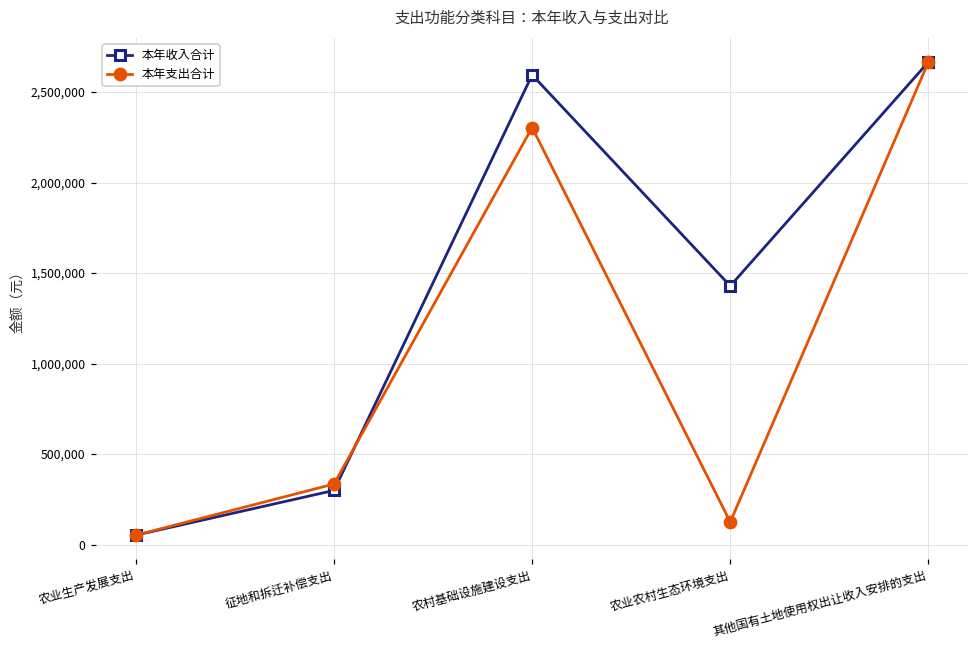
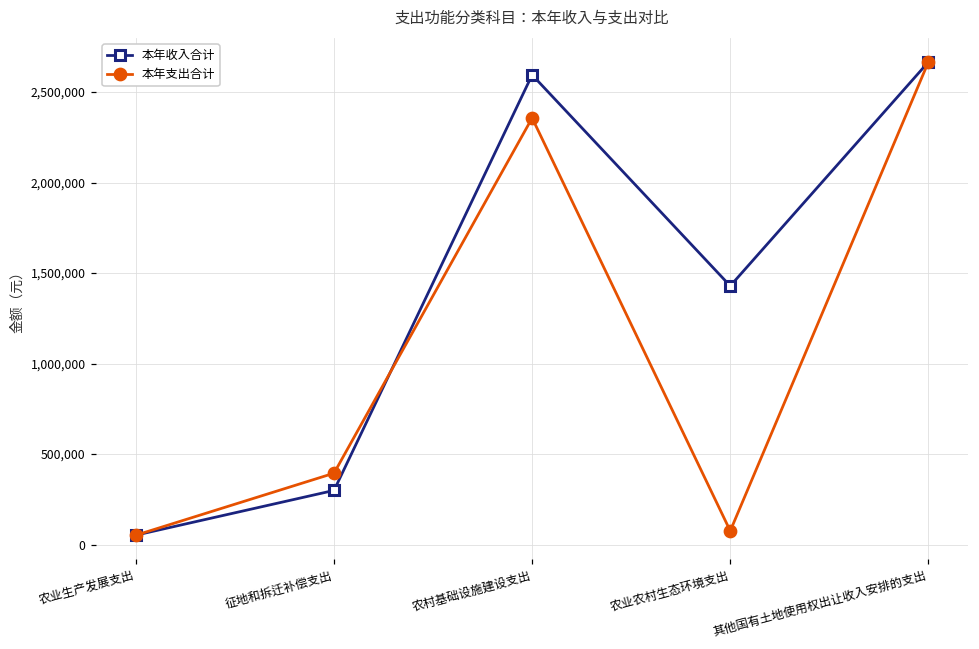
  {
    "本年收入合计": {
      "征地和拆迁补偿支出": "300,000",
      "农村基础设施建设支出": "2,600,000",
      "农业农村生态环境支出": "1,430,000"
    },
    "本年支出合计": {
-     "征地和拆迁补偿支出": "330,000",
-     "农村基础设施建设支出": "2,300,000",
-     "农业农村生态环境支出": "120,000"
+     "征地和拆迁补偿支出": "390,000",
+     "农村基础设施建设支出": "2,360,000",
+     "农业农村生态环境支出": "80,000"
    }
  }
